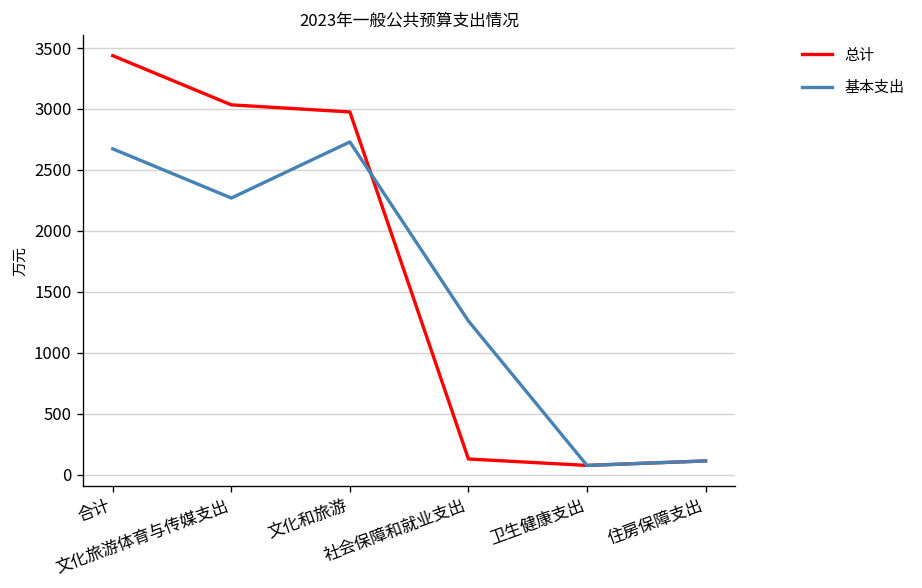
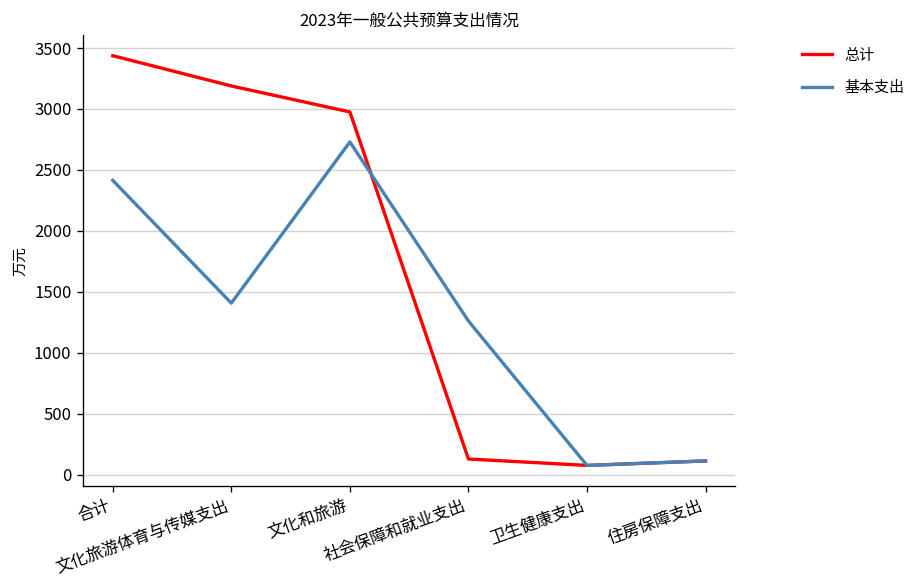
  {
    "总计": {
      "合计": 3440,
-     "文化旅游体育与传媒支出": 3030,
+     "文化旅游体育与传媒支出": 3190,
      "文化和旅游": 2980,
      "社会保障和就业支出": 130
    },
    "基本支出": {
-     "合计": 2670,
-     "文化旅游体育与传媒支出": 2270,
+     "合计": 2410,
+     "文化旅游体育与传媒支出": 1410,
      "文化和旅游": 2730,
      "社会保障和就业支出": 1260
    }
  }
